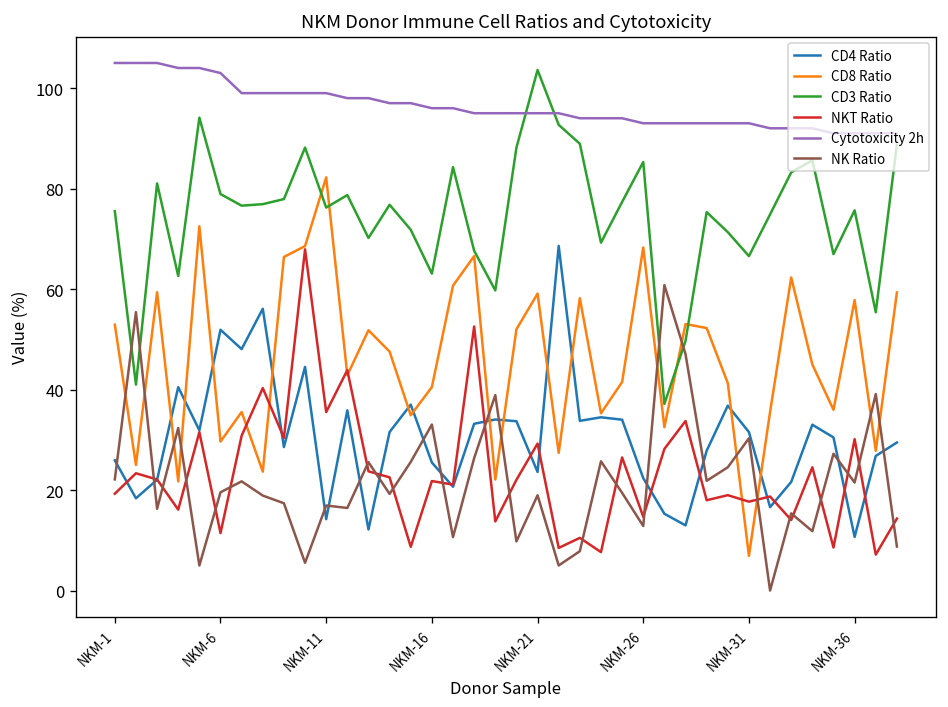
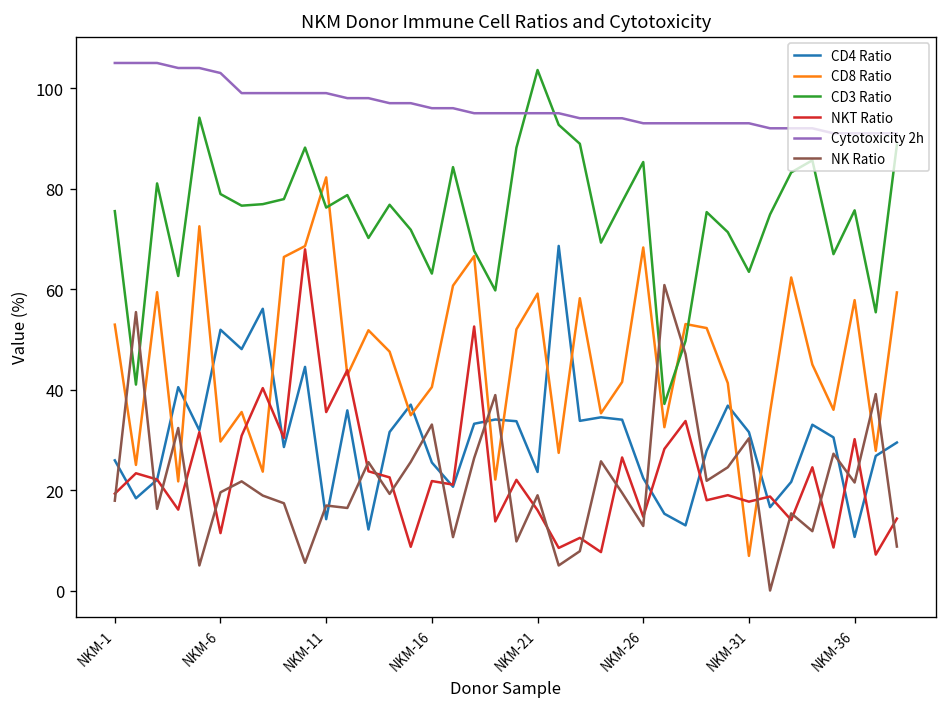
  {
    "CD4 Ratio": {
      "NKM-1": 26,
      "NKM-6": 52,
      "NKM-11": 14,
      "NKM-16": 25,
      "NKM-21": 24,
      "NKM-26": 22,
      "NKM-31": 32,
      "NKM-36": 11
    },
    "CD8 Ratio": {
      "NKM-1": 53,
      "NKM-6": 30,
      "NKM-11": 82,
      "NKM-16": 40,
      "NKM-21": 59,
      "NKM-26": 68,
      "NKM-31": 7,
      "NKM-36": 58
    },
    "CD3 Ratio": {
      "NKM-1": 76,
      "NKM-6": 79,
      "NKM-11": 76,
      "NKM-16": 63,
      "NKM-21": 104,
      "NKM-26": 85,
-     "NKM-31": 67,
+     "NKM-31": 63,
      "NKM-36": 76
    },
    "NKT Ratio": {
      "NKM-1": 19,
      "NKM-6": 11,
      "NKM-11": 36,
      "NKM-16": 22,
-     "NKM-21": 29,
+     "NKM-21": 16,
      "NKM-26": 15,
      "NKM-31": 18,
      "NKM-36": 30
    },
    "Cytotoxicity 2h": {
      "NKM-1": 105,
      "NKM-6": 103,
      "NKM-11": 99,
      "NKM-16": 96,
      "NKM-21": 95,
      "NKM-26": 93,
      "NKM-31": 93
    },
    "NK Ratio": {
-     "NKM-1": 22,
+     "NKM-1": 18,
      "NKM-6": 20,
      "NKM-11": 17,
      "NKM-16": 33,
      "NKM-21": 19,
      "NKM-26": 13,
      "NKM-31": 30,
      "NKM-36": 22
    }
  }
